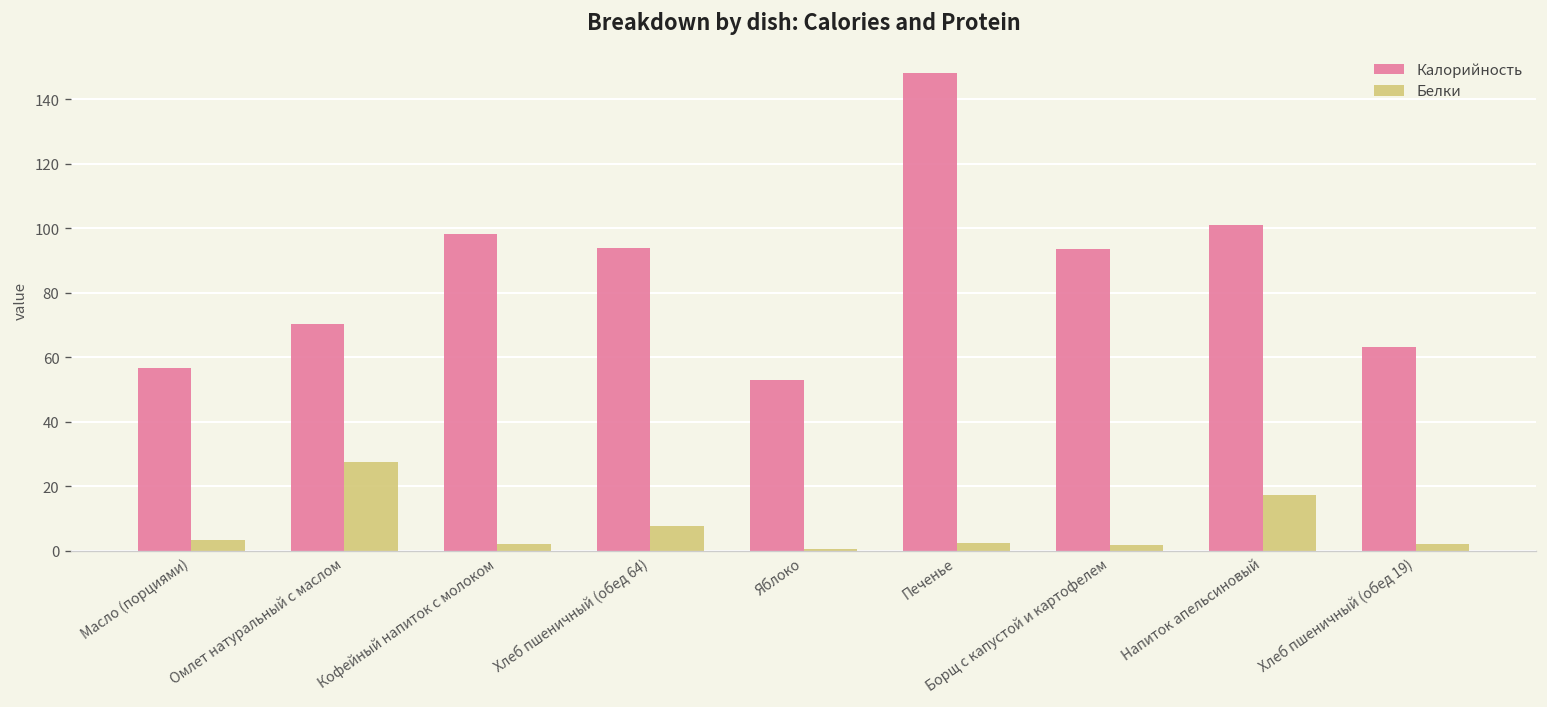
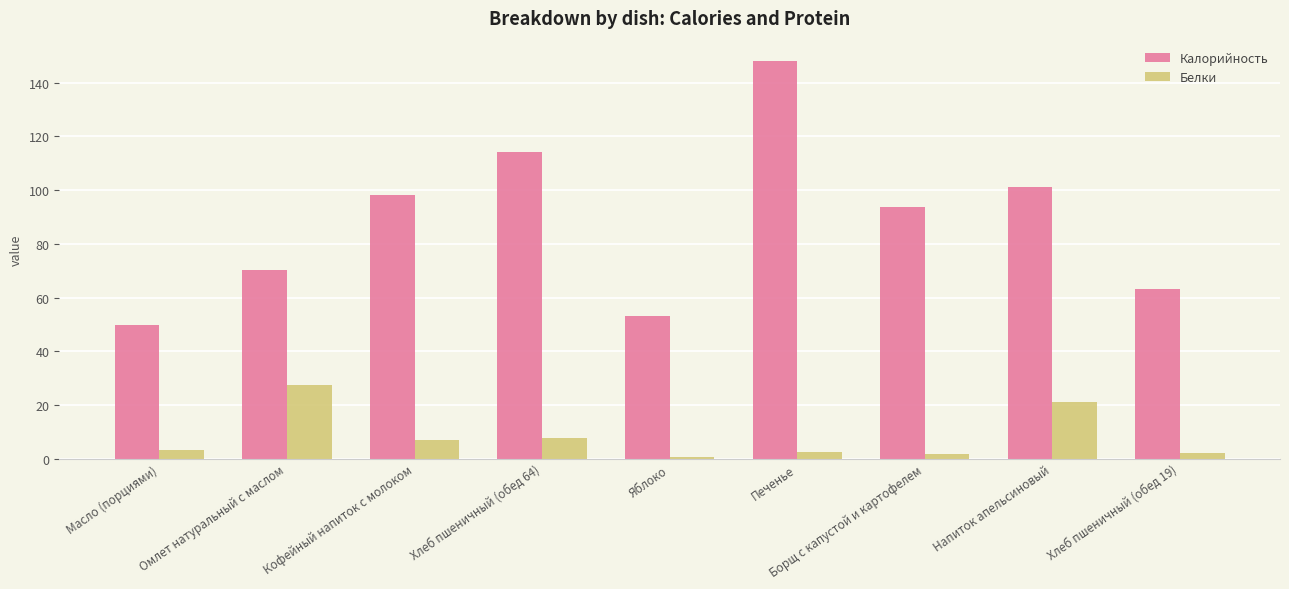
  {
    "Калорийность": {
-     "Масло (порциями)": 57,
+     "Масло (порциями)": 50,
      "Омлет натуральный с маслом": 70,
      "Кофейный напиток с молоком": 98,
-     "Хлеб пшеничный (обед 64)": 94,
+     "Хлеб пшеничный (обед 64)": 114,
      "Яблоко": 53,
      "Печенье": 148,
      "Борщ с капустой и картофелем": 94,
      "Напиток апельсиновый": 101,
      "Хлеб пшеничный (обед 19)": 63
    },
    "Белки": {
      "Масло (порциями)": 3,
      "Омлет натуральный с маслом": 28,
-     "Кофейный напиток с молоком": 2,
+     "Кофейный напиток с молоком": 7,
      "Хлеб пшеничный (обед 64)": 8,
      "Печенье": 3,
      "Борщ с капустой и картофелем": 2,
-     "Напиток апельсиновый": 17,
+     "Напиток апельсиновый": 21,
      "Хлеб пшеничный (обед 19)": 2
    }
  }
